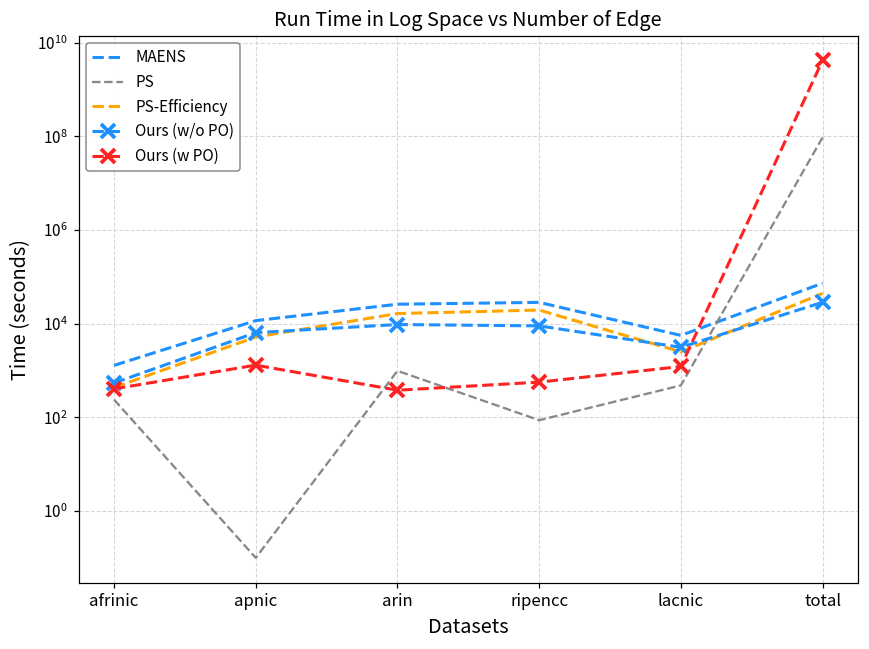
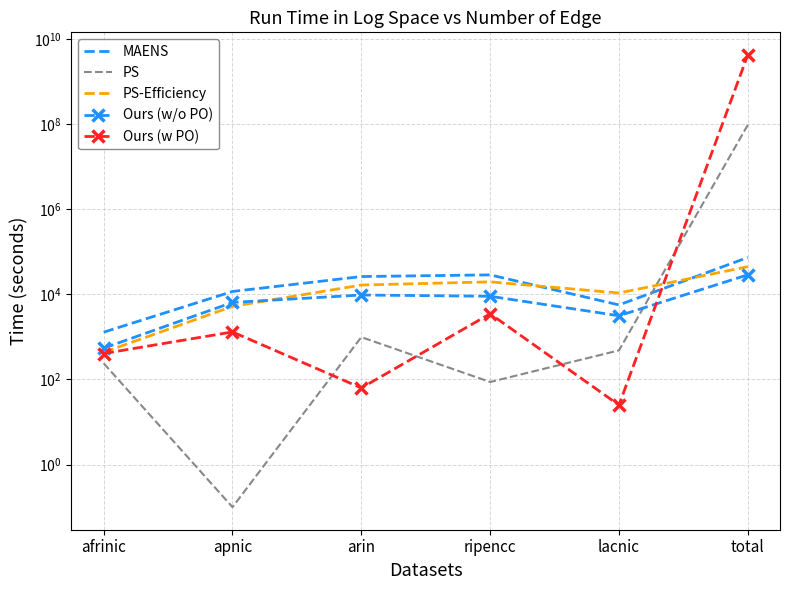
  {
    "PS": {
      "afrinic": 200,
      "apnic": 0.10,
      "arin": 1000,
      "ripencc": 90,
      "lacnic": 500,
      "total": 100000000
    },
    "PS-Efficiency": {
      "apnic": 5000,
      "arin": 16000,
      "ripencc": 20000,
-     "lacnic": 2000,
+     "lacnic": 11000,
      "total": 40000
    },
    "Ours (w PO)": {
      "apnic": 1300,
-     "arin": 400,
-     "ripencc": 600,
-     "lacnic": 1200,
+     "arin": 60,
+     "ripencc": 3000,
+     "lacnic": 30,
      "total": 4000000000
    }
  }
